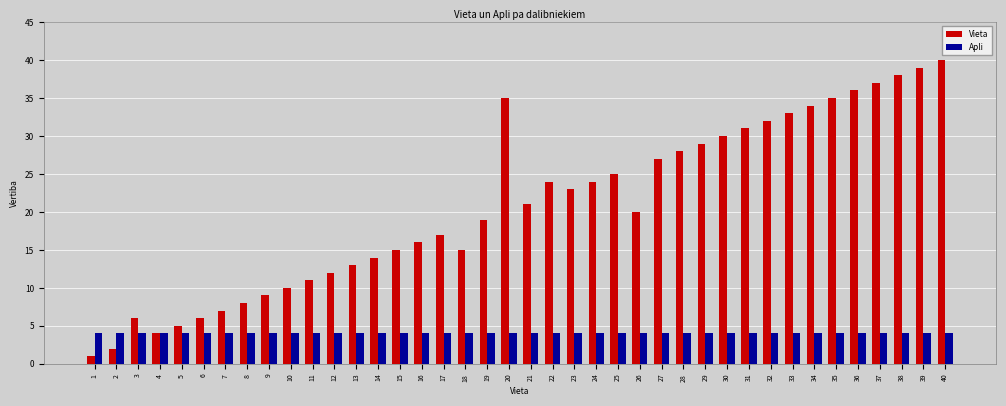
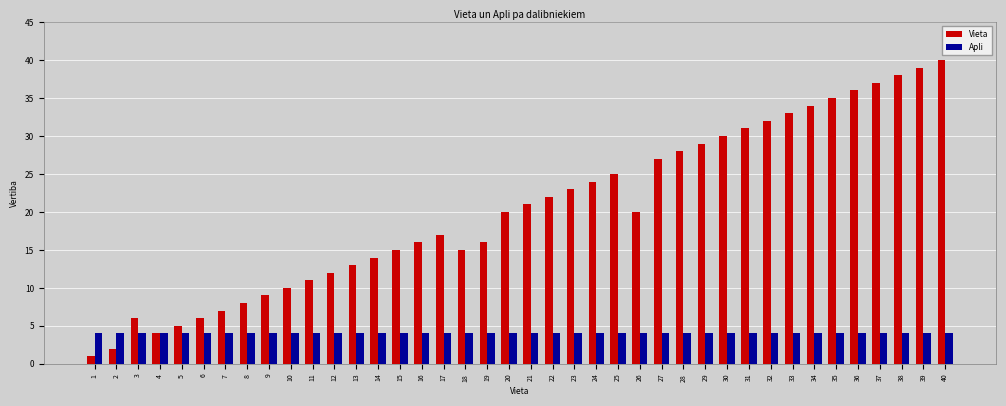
  {
    "Vieta": {
      "1": 1,
      "2": 2,
      "3": 6,
      "4": 4,
      "5": 5,
      "6": 6,
      "7": 7,
      "8": 8,
      "9": 9,
      "10": 10,
      "11": 11,
      "12": 12,
      "13": 13,
      "14": 14,
      "15": 15,
      "16": 16,
      "17": 17,
      "18": 15,
-     "19": 19,
-     "20": 35,
+     "19": 16,
+     "20": 20,
      "21": 21,
-     "22": 24,
+     "22": 22,
      "23": 23,
      "24": 24,
      "25": 25,
      "26": 20,
      "27": 27,
      "28": 28,
      "29": 29,
      "30": 30,
      "31": 31,
      "32": 32,
      "33": 33,
      "34": 34,
      "35": 35,
      "36": 36,
      "37": 37,
      "38": 38,
      "39": 39,
      "40": 40
    },
    "Apli": {
      "1": 4,
      "2": 4,
      "3": 4,
      "4": 4,
      "5": 4,
      "6": 4,
      "7": 4,
      "8": 4,
      "9": 4,
      "10": 4,
      "11": 4,
      "12": 4,
      "13": 4,
      "14": 4,
      "15": 4,
      "16": 4,
      "17": 4,
      "18": 4,
      "19": 4,
      "20": 4,
      "21": 4,
      "22": 4,
      "23": 4,
      "24": 4,
      "25": 4,
      "26": 4,
      "27": 4,
      "28": 4,
      "29": 4,
      "30": 4,
      "31": 4,
      "32": 4,
      "33": 4,
      "34": 4,
      "35": 4,
      "36": 4,
      "37": 4,
      "38": 4,
      "39": 4,
      "40": 4
    }
  }
